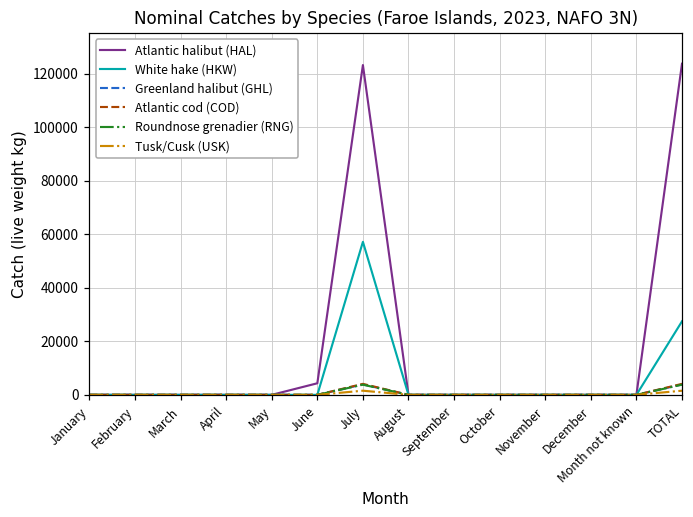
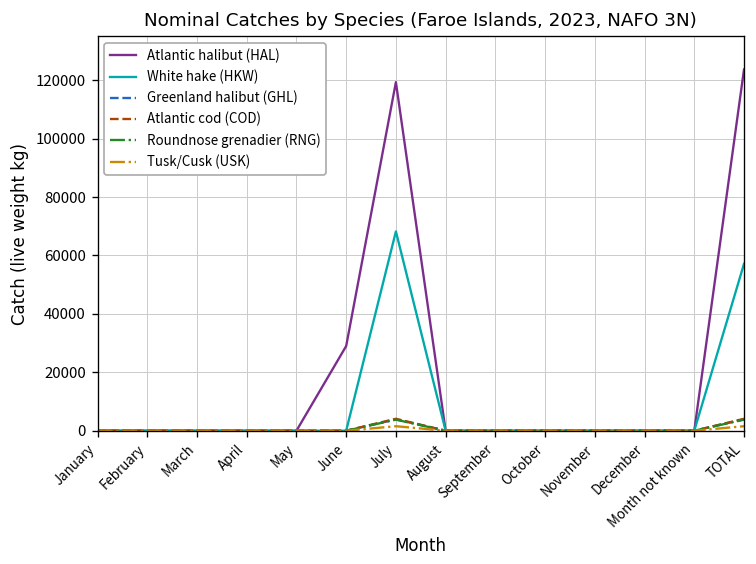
  {
    "Atlantic halibut (HAL)": {
-     "June": 4000,
-     "July": 123000,
+     "June": 29000,
+     "July": 119000,
      "TOTAL": 124000
    },
    "White hake (HKW)": {
-     "July": 57000,
-     "TOTAL": 27000
+     "July": 68000,
+     "TOTAL": 57000
    },
    "Tusk/Cusk (USK)": {
      "July": 2000,
      "TOTAL": 2000
    }
  }
